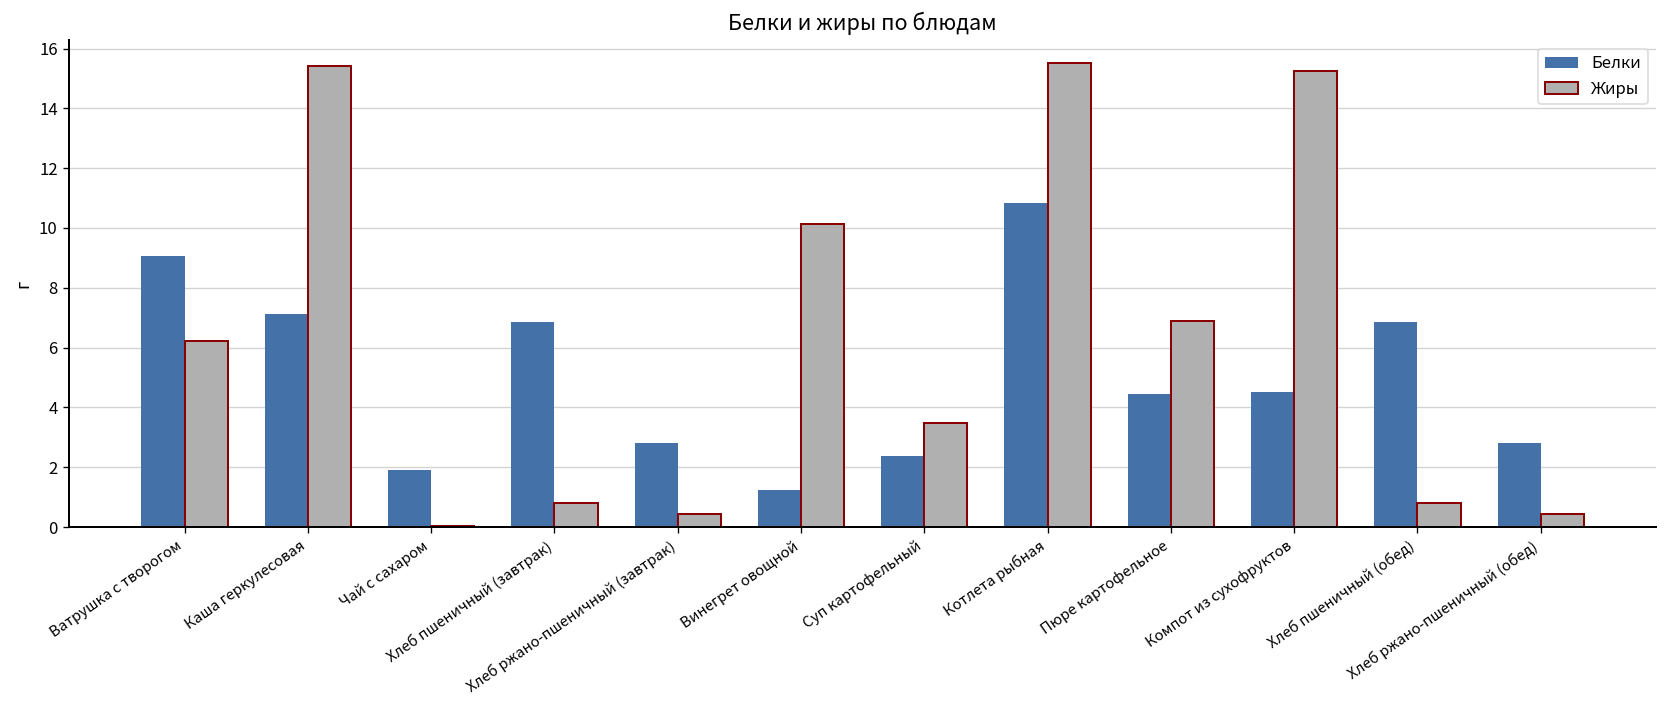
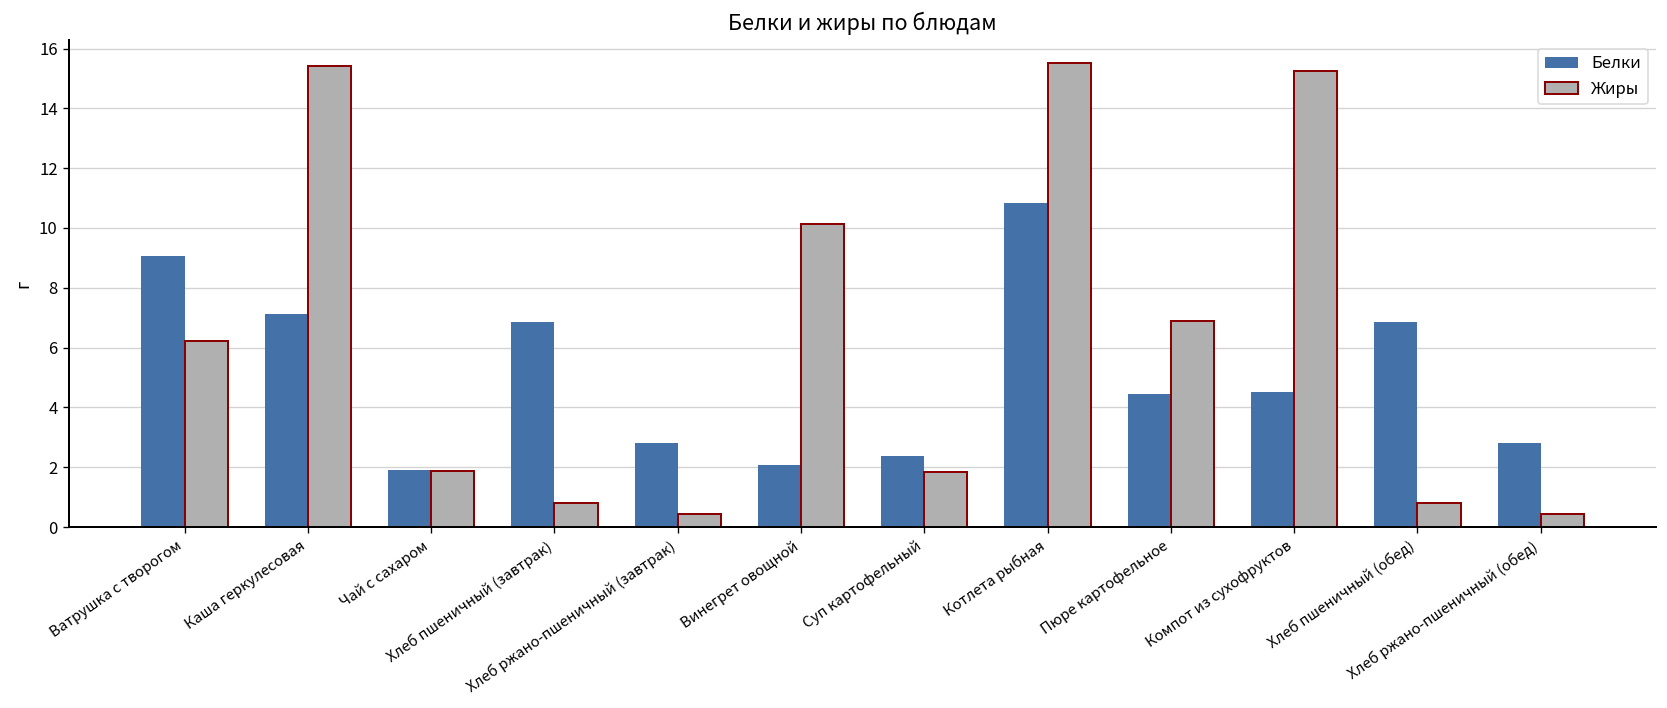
  {
    "Белки": {
      "Ватрушка с творогом": 9.1,
      "Каша геркулесовая": 7.1,
      "Чай с сахаром": 1.9,
      "Хлеб пшеничный (завтрак)": 6.8,
      "Хлеб ржано-пшеничный (завтрак)": 2.8,
-     "Винегрет овощной": 1.3,
+     "Винегрет овощной": 2.1,
      "Суп картофельный": 2.4,
      "Котлета рыбная": 10.8,
      "Пюре картофельное": 4.5,
      "Компот из сухофруктов": 4.5,
      "Хлеб пшеничный (обед)": 6.8,
      "Хлеб ржано-пшеничный (обед)": 2.8
    },
    "Жиры": {
      "Ватрушка с творогом": 6.2,
      "Каша геркулесовая": 15.4,
-     "Чай с сахаром": 0.1,
+     "Чай с сахаром": 1.9,
      "Хлеб пшеничный (завтрак)": 0.8,
      "Хлеб ржано-пшеничный (завтрак)": 0.4,
      "Винегрет овощной": 10.1,
-     "Суп картофельный": 3.5,
+     "Суп картофельный": 1.9,
      "Котлета рыбная": 15.5,
      "Пюре картофельное": 6.9,
      "Компот из сухофруктов": 15.2,
      "Хлеб пшеничный (обед)": 0.8,
      "Хлеб ржано-пшеничный (обед)": 0.4
    }
  }
